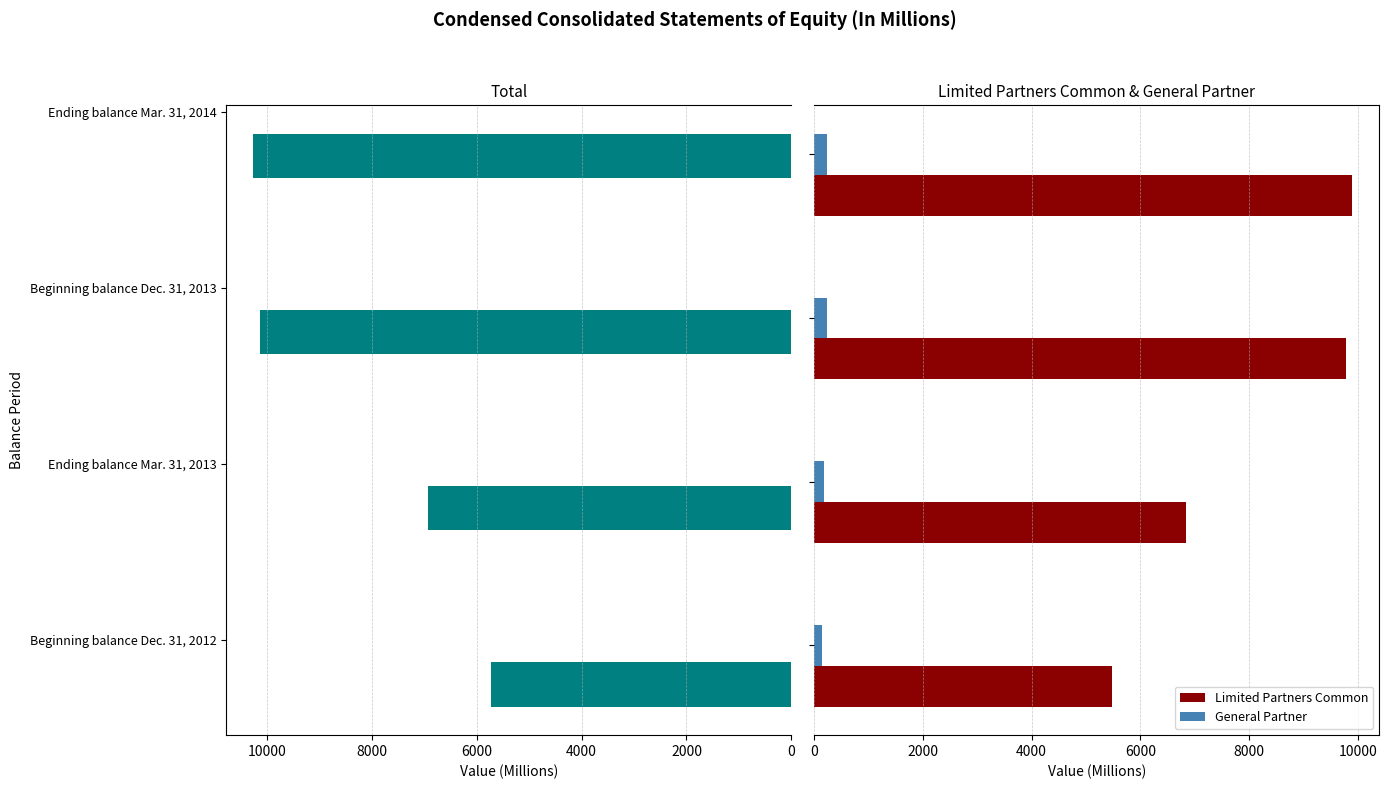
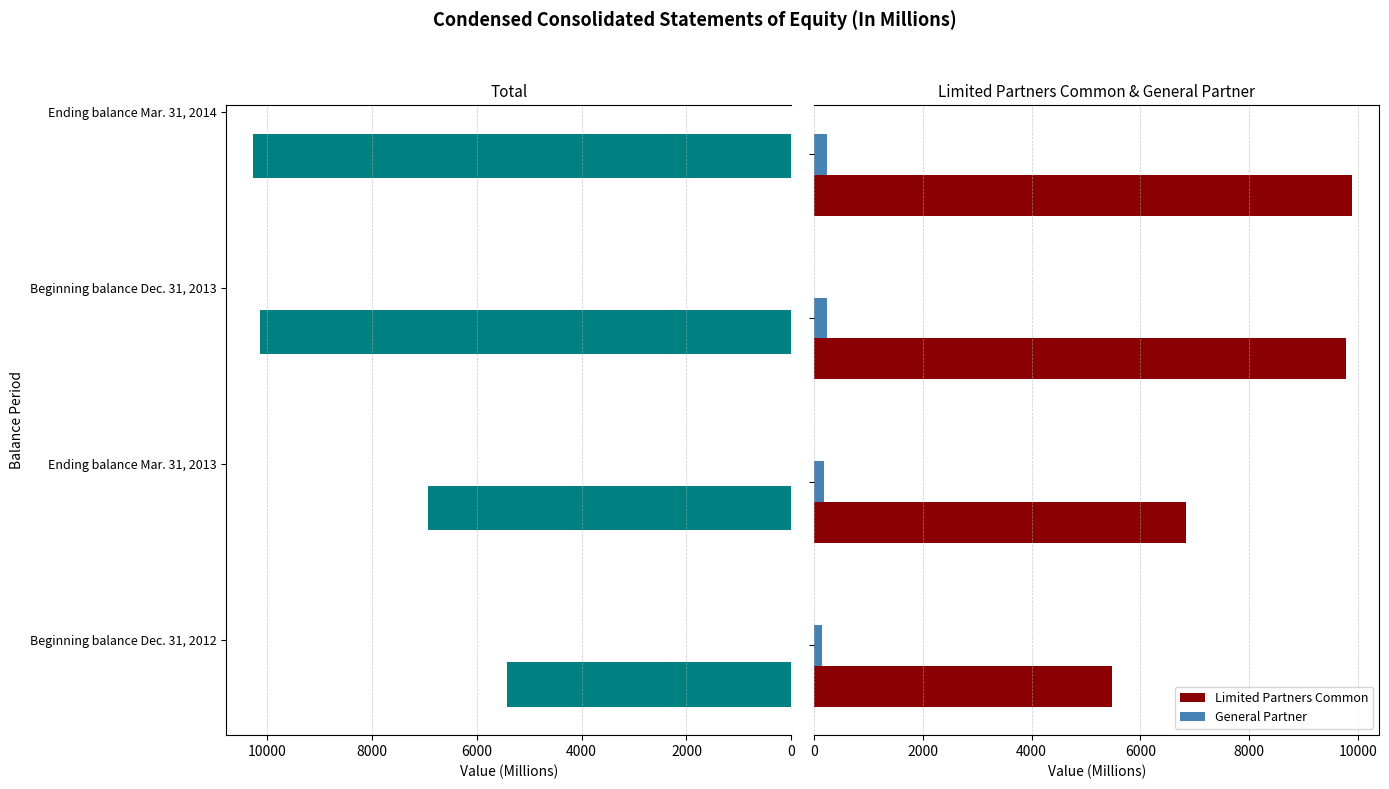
  {
    "Total": {
      "Ending balance Mar. 31, 2014": 10300,
      "Beginning balance Dec. 31, 2013": 10100,
      "Ending balance Mar. 31, 2013": 6900,
-     "Beginning balance Dec. 31, 2012": 5700
+     "Beginning balance Dec. 31, 2012": 5400
    }
  }
